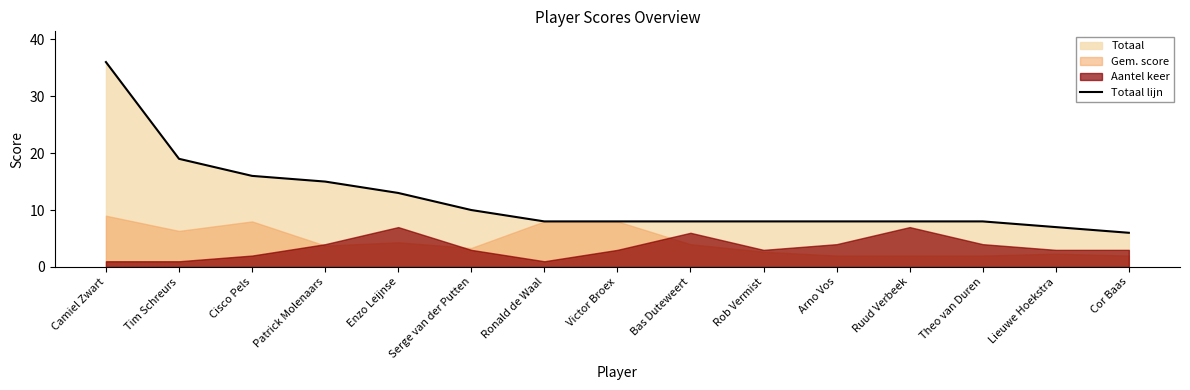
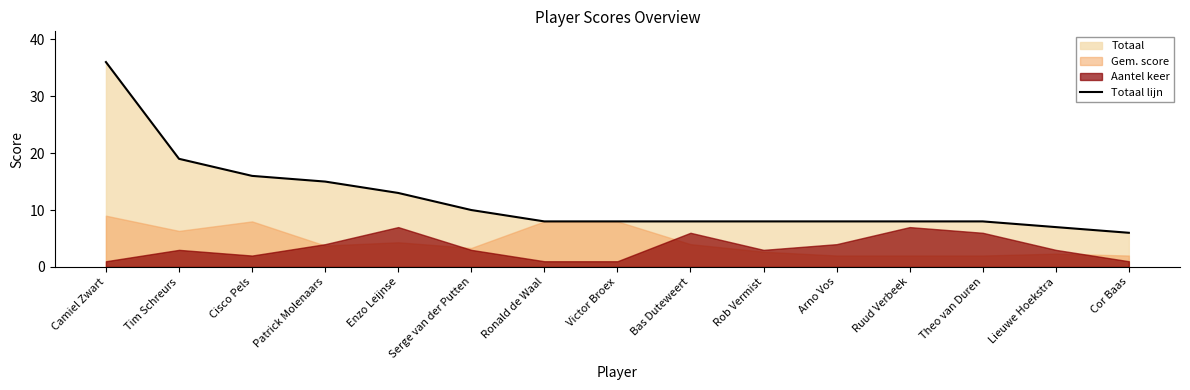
  {
    "Aantel keer": {
      "Camiel Zwart": 1,
-     "Tim Schreurs": 1,
+     "Tim Schreurs": 3,
      "Cisco Pels": 2,
      "Enzo Leijnse": 7,
      "Ronald de Waal": 1,
-     "Victor Broex": 3,
+     "Victor Broex": 1,
      "Bas Duteweert": 6,
      "Arno Vos": 4,
      "Ruud Verbeek": 7,
-     "Theo van Duren": 4,
+     "Theo van Duren": 6,
      "Lieuwe Hoekstra": 3,
-     "Cor Baas": 3
+     "Cor Baas": 1
    }
  }
